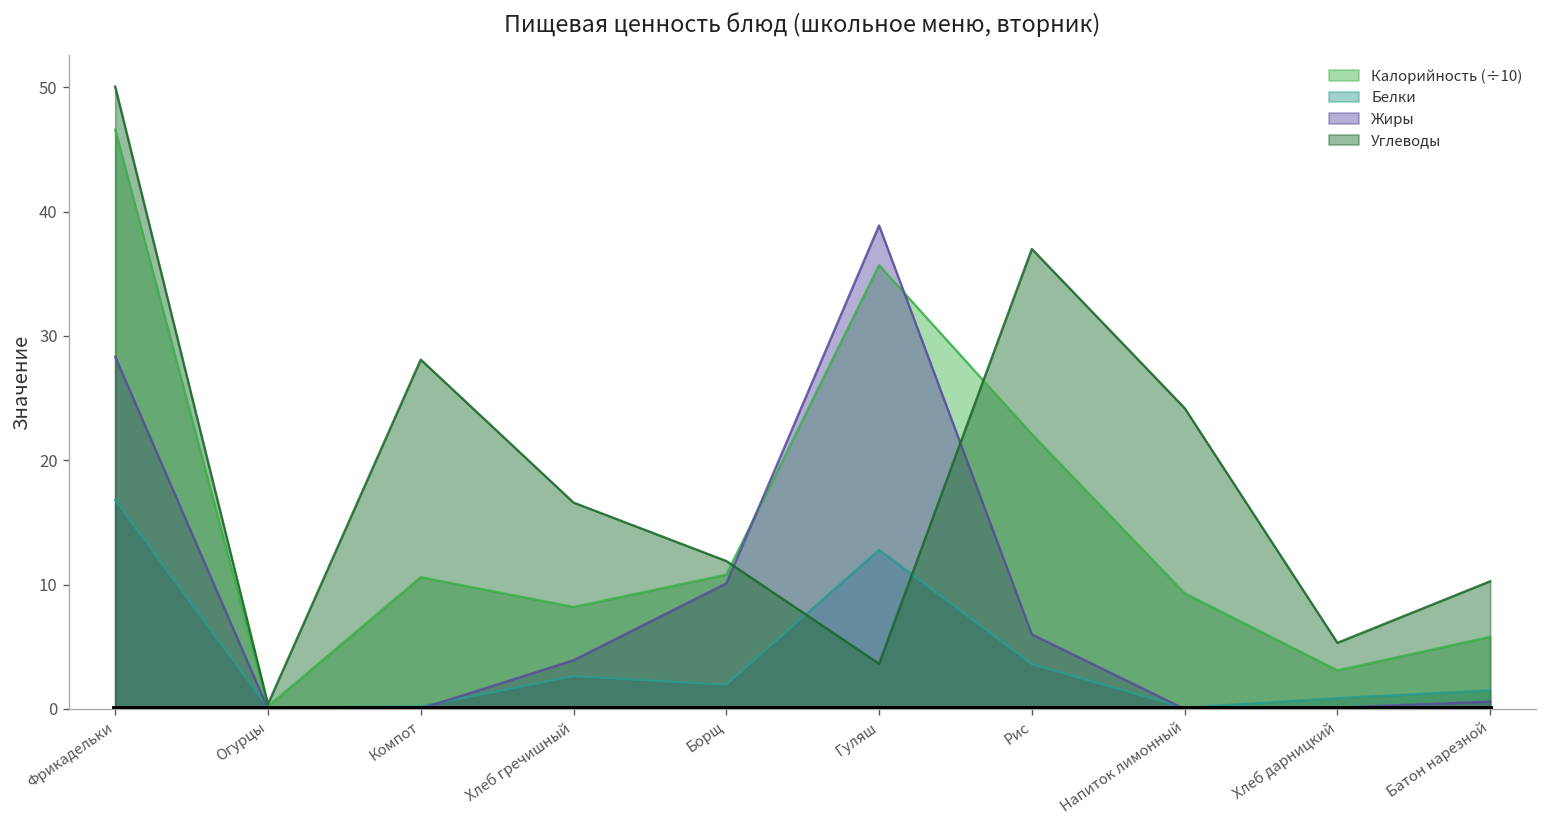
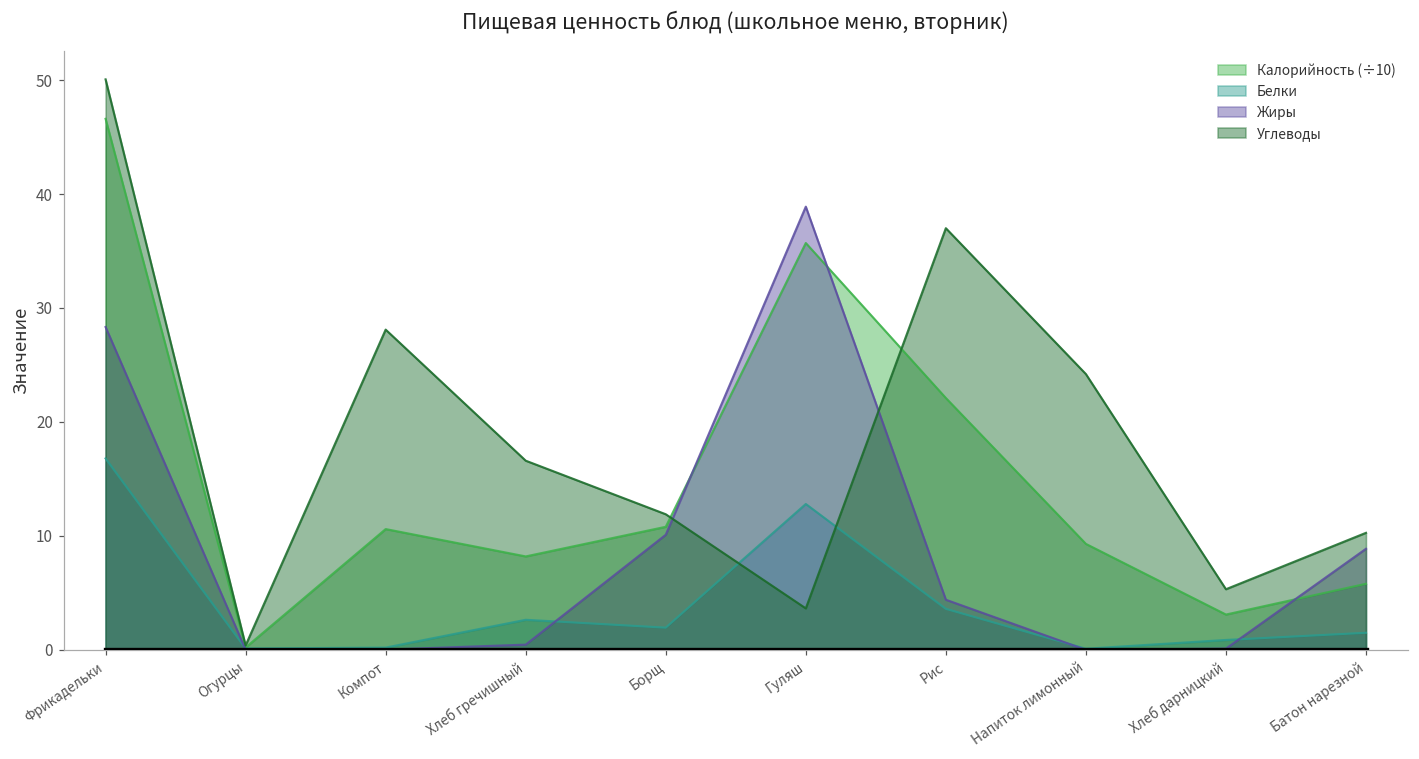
  {
    "Жиры": {
      "Фрикадельки": 28.3,
-     "Хлеб гречишный": 3.9,
+     "Хлеб гречишный": 0.5,
      "Борщ": 10.1,
      "Гуляш": 38.9,
-     "Рис": 6.0,
-     "Батон нарезной": 0.6
+     "Рис": 4.4,
+     "Батон нарезной": 8.9
    }
  }
